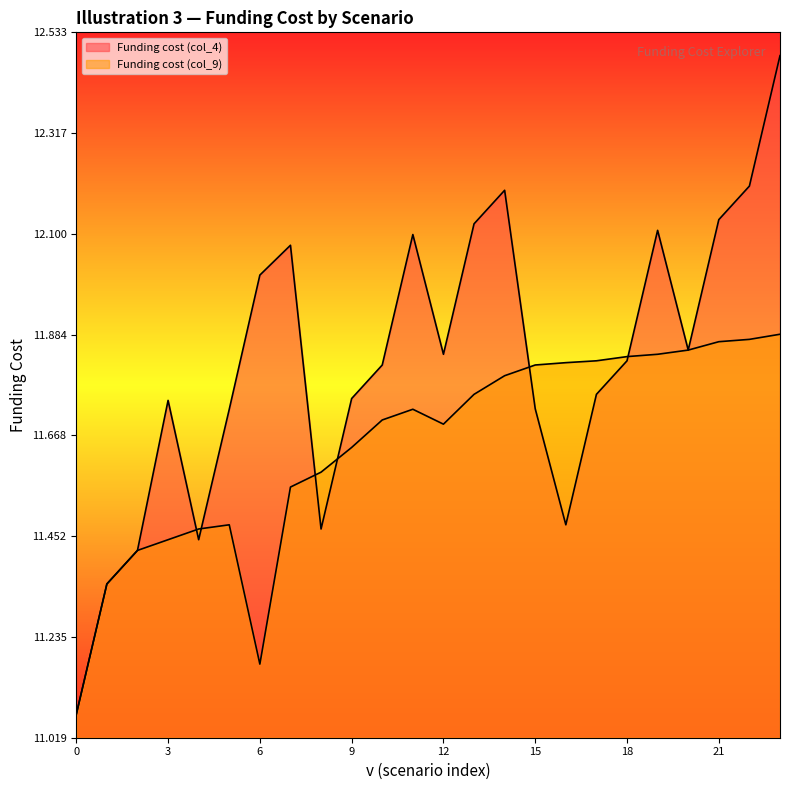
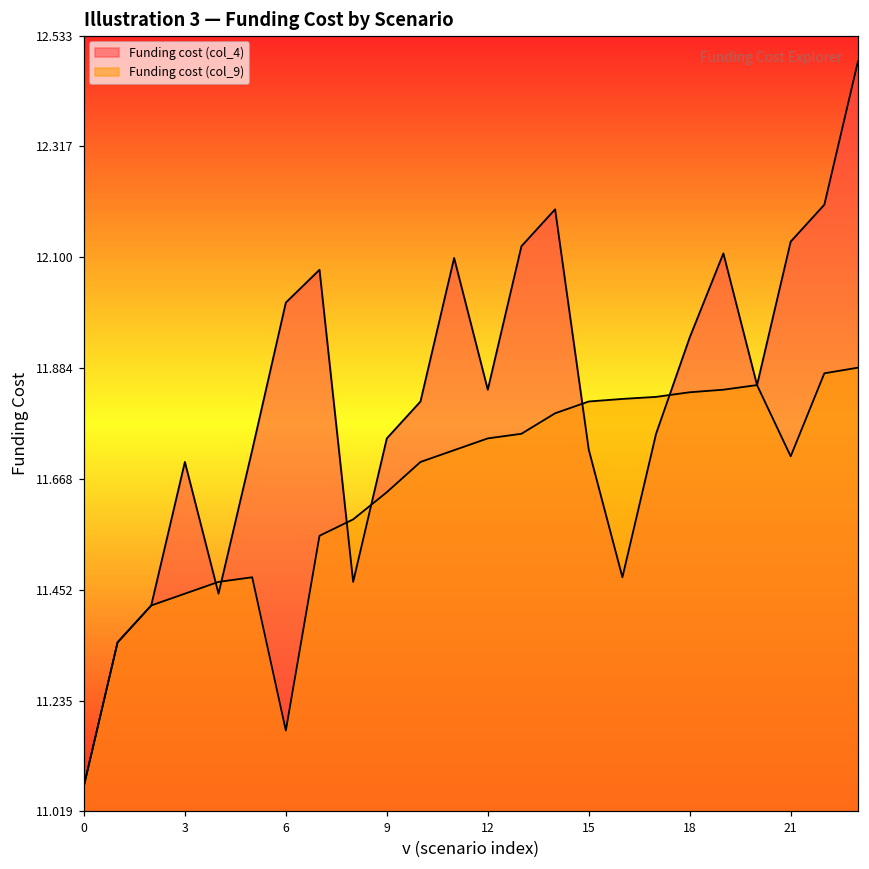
  {
    "Funding cost (col_4)": {
-     "3": 11.74,
+     "3": 11.70,
      "6": 12.01,
      "9": 11.75,
      "12": 11.84,
      "15": 11.73,
-     "18": 11.83,
+     "18": 11.94,
      "21": 12.13
    },
    "Funding cost (col_9)": {
      "3": 11.44,
      "6": 11.18,
      "9": 11.64,
-     "12": 11.69,
+     "12": 11.75,
      "15": 11.82,
      "18": 11.84,
-     "21": 11.87
+     "21": 11.71
    }
  }
